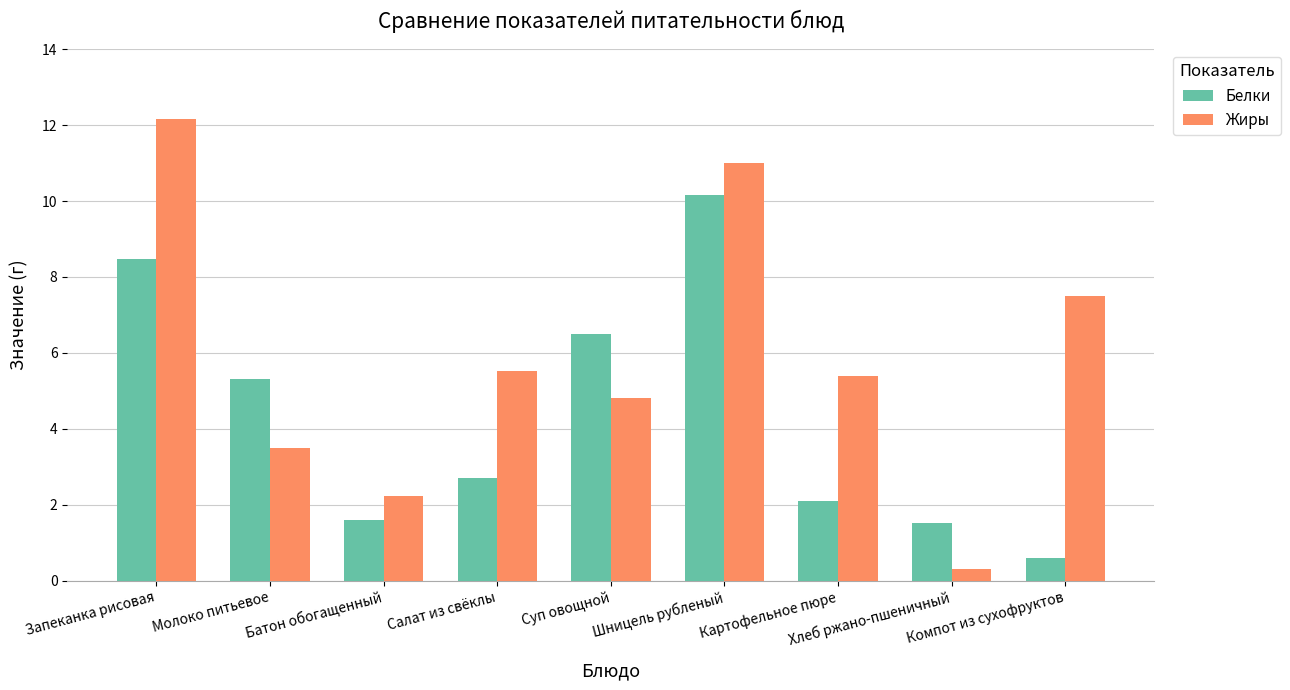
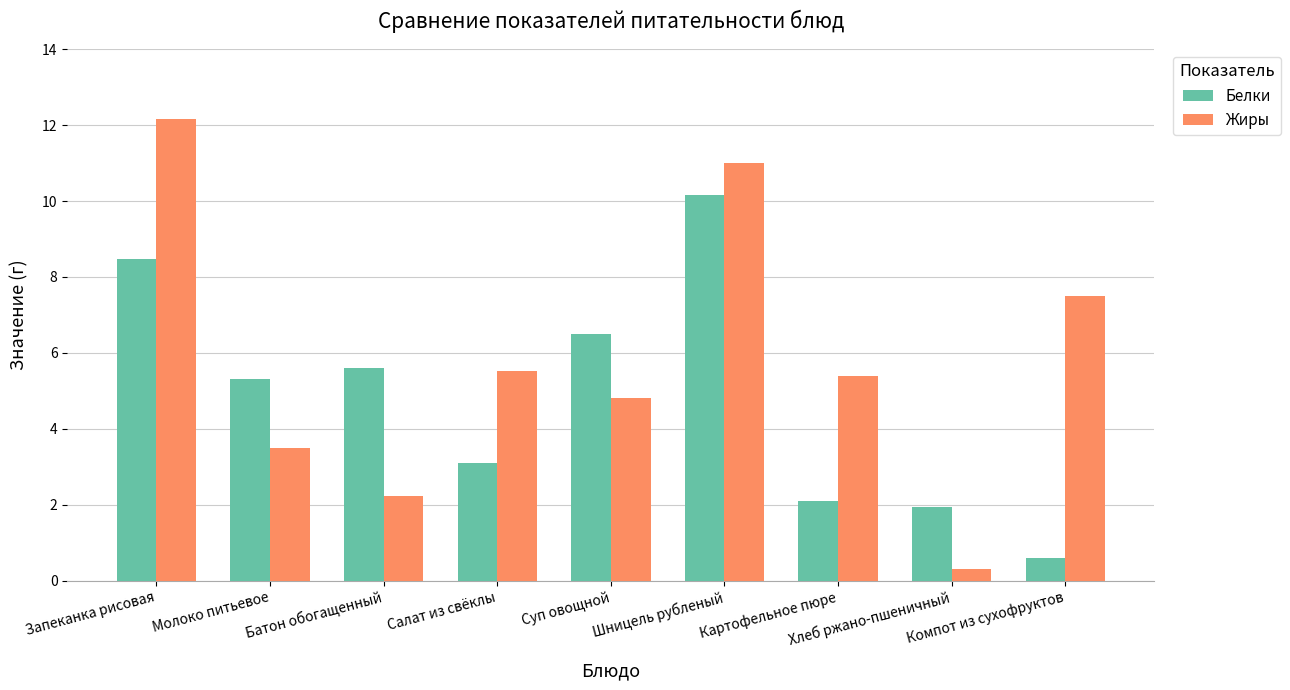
  {
    "Белки": {
      "Запеканка рисовая": 8.5,
      "Молоко питьевое": 5.3,
-     "Батон обогащенный": 1.6,
-     "Салат из свёклы": 2.7,
+     "Батон обогащенный": 5.6,
+     "Салат из свёклы": 3.1,
      "Суп овощной": 6.5,
      "Шницель рубленый": 10.2,
      "Картофельное пюре": 2.1,
-     "Хлеб ржано-пшеничный": 1.5,
+     "Хлеб ржано-пшеничный": 2.0,
      "Компот из сухофруктов": 0.6
    },
    "Жиры": {
      "Запеканка рисовая": 12.2,
      "Молоко питьевое": 3.5,
      "Батон обогащенный": 2.2,
      "Салат из свёклы": 5.5,
      "Суп овощной": 4.8,
      "Шницель рубленый": 11.0,
      "Картофельное пюре": 5.4,
      "Хлеб ржано-пшеничный": 0.3,
      "Компот из сухофруктов": 7.5
    }
  }
